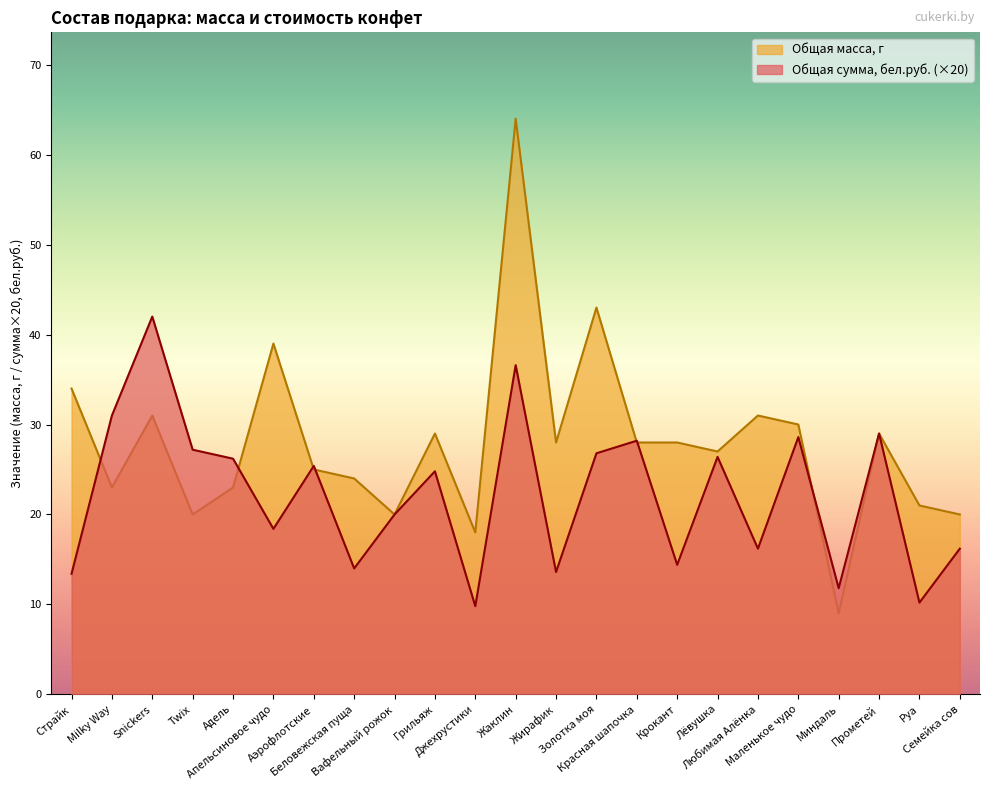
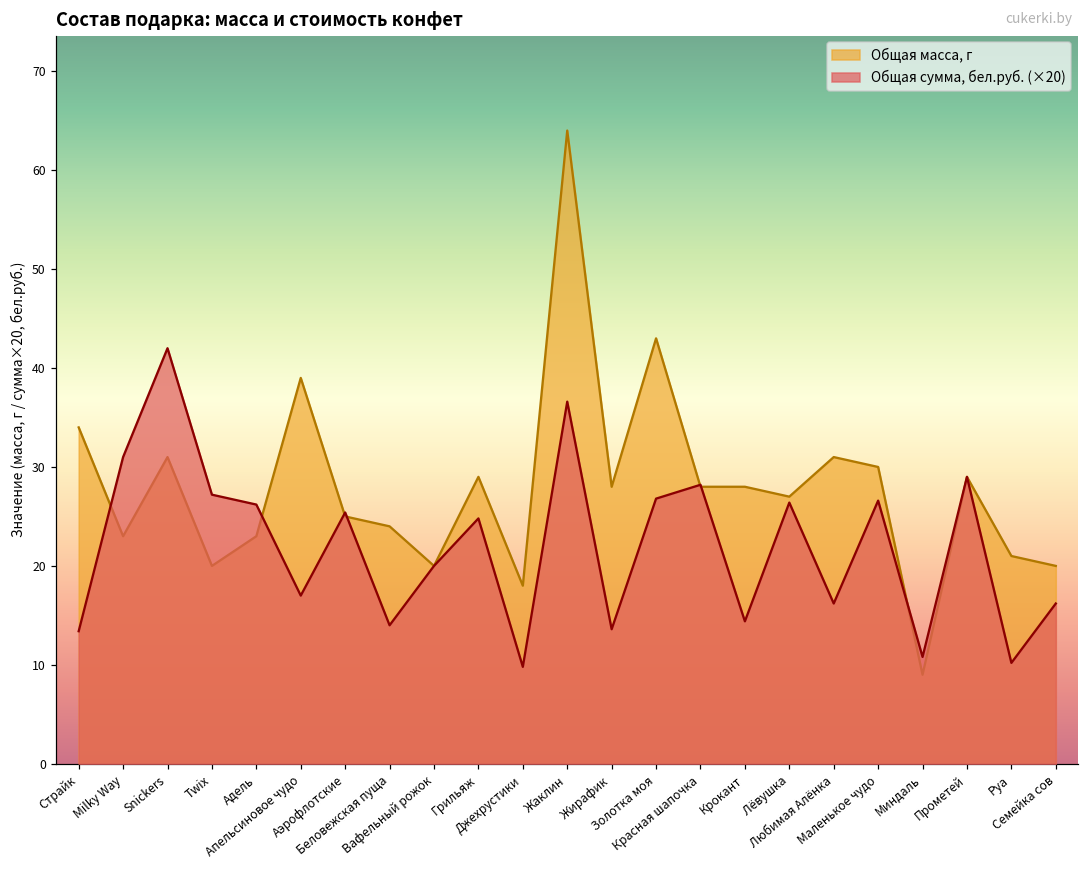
  {
    "Общая масса, г": {
      "Страйк": 34,
      "Milky Way": 23,
      "Snickers": 31,
      "Twix": 20,
      "Адель": 23,
      "Апельсиновое чудо": 39,
      "Аэрофлотские": 25,
      "Беловежская пуща": 24,
      "Грильяж": 29,
      "Джехрустики": 18,
      "Жаклин": 64,
      "Жирафик": 28,
      "Золотка моя": 43,
      "Крокант": 28,
      "Лёвушка": 27,
      "Любимая Алёнка": 31,
      "Маленькое чудо": 30,
      "Миндаль": 9,
      "Руа": 21,
      "Семейка сов": 20
    },
    "Общая сумма, бел.руб. (×20)": {
      "Страйк": 13,
      "Milky Way": 31,
      "Snickers": 42,
      "Twix": 27,
      "Адель": 26,
-     "Апельсиновое чудо": 18,
+     "Апельсиновое чудо": 17,
      "Аэрофлотские": 25,
      "Беловежская пуща": 14,
      "Грильяж": 25,
      "Джехрустики": 10,
      "Жаклин": 37,
      "Жирафик": 14,
      "Золотка моя": 27,
      "Крокант": 14,
      "Лёвушка": 26,
      "Любимая Алёнка": 16,
-     "Маленькое чудо": 29,
-     "Миндаль": 12,
+     "Маленькое чудо": 27,
+     "Миндаль": 11,
      "Руа": 10,
      "Семейка сов": 16
    }
  }
